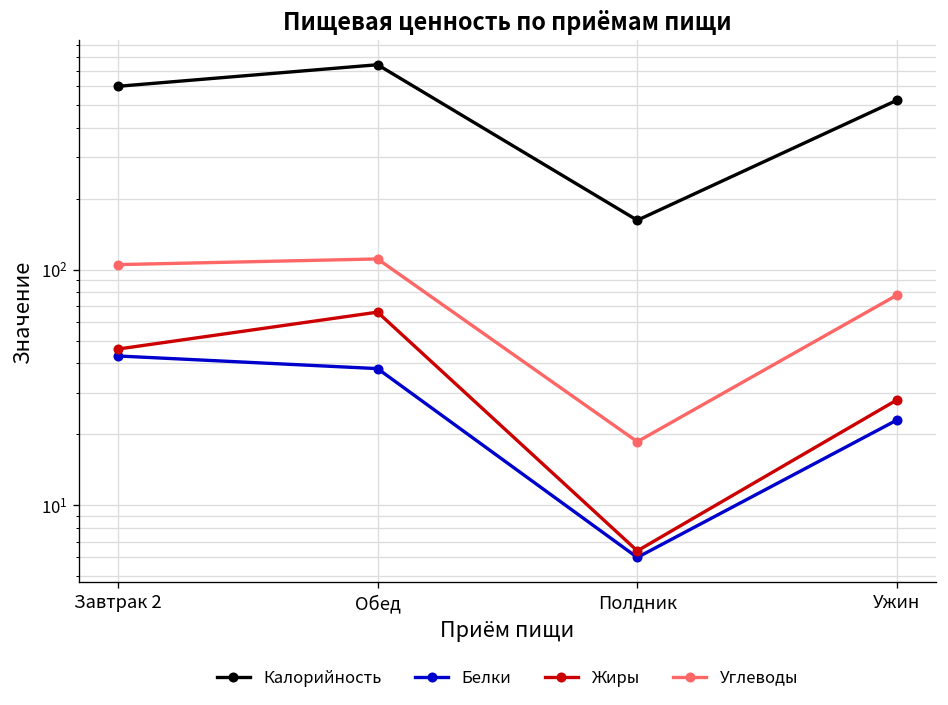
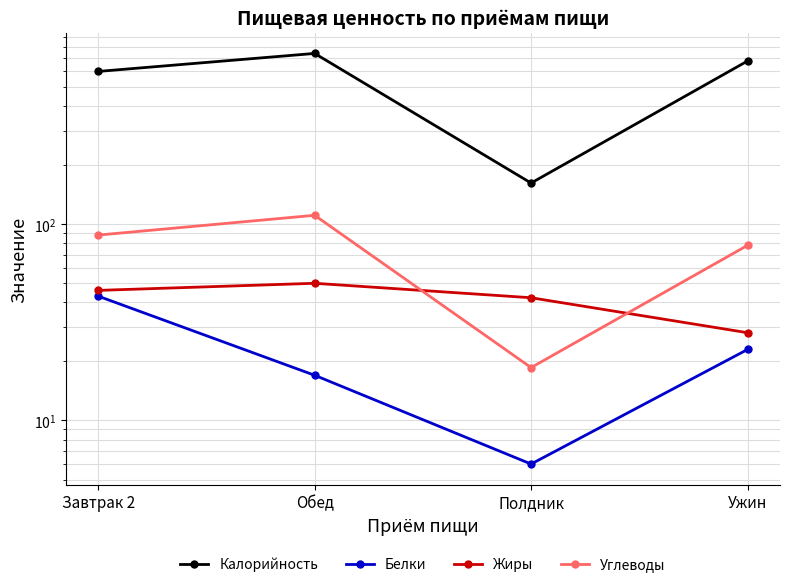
  {
    "Калорийность": {
      "Завтрак 2": 600,
      "Обед": 740,
      "Полдник": 160,
-     "Ужин": 520
+     "Ужин": 680
    },
    "Белки": {
      "Завтрак 2": 43,
-     "Обед": 38,
+     "Обед": 17,
      "Полдник": 6,
      "Ужин": 23
    },
    "Жиры": {
      "Завтрак 2": 46,
-     "Обед": 66,
-     "Полдник": 6.4,
+     "Обед": 50,
+     "Полдник": 42,
      "Ужин": 28
    },
    "Углеводы": {
-     "Завтрак 2": 110,
+     "Завтрак 2": 90,
      "Обед": 110,
      "Полдник": 19,
      "Ужин": 78
    }
  }
